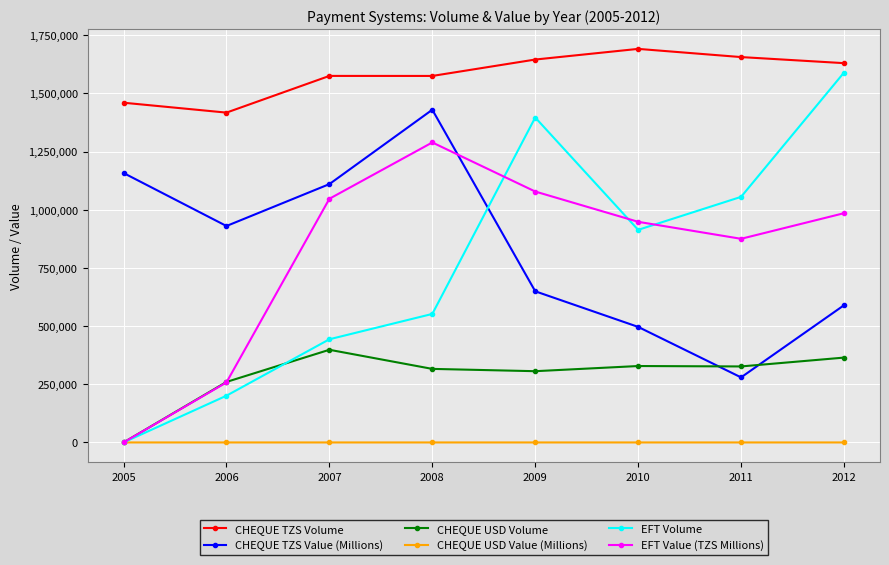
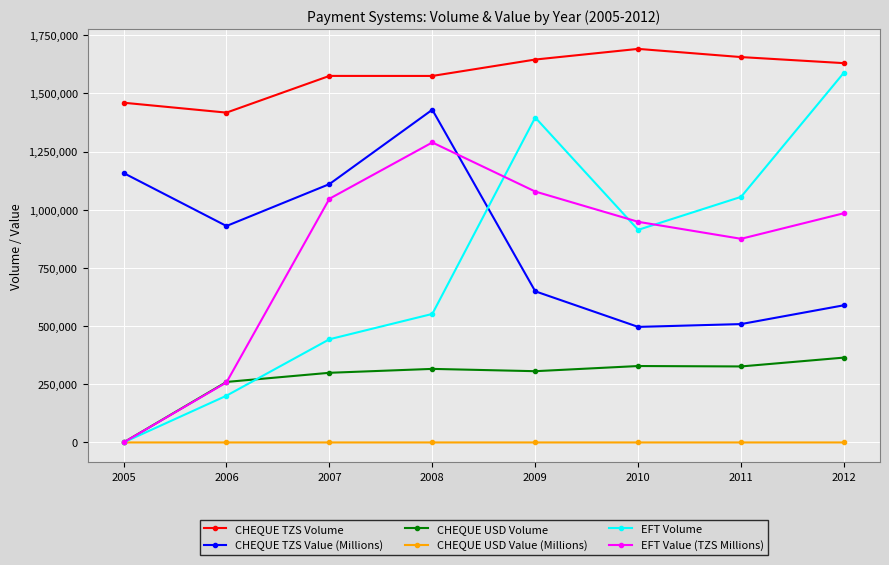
  {
    "CHEQUE TZS Volume": {
      "2005": "1,460,000",
      "2006": "1,420,000",
      "2007": "1,570,000",
      "2008": "1,570,000",
      "2009": "1,650,000",
      "2010": "1,690,000",
      "2011": "1,660,000",
      "2012": "1,630,000"
    },
    "CHEQUE TZS Value (Millions)": {
      "2005": "1,160,000",
      "2006": "930,000",
      "2007": "1,110,000",
      "2008": "1,430,000",
      "2009": "650,000",
      "2010": "500,000",
-     "2011": "280,000",
+     "2011": "510,000",
      "2012": "590,000"
    },
    "CHEQUE USD Volume": {
-     "2007": "400,000",
+     "2007": "300,000",
      "2008": "320,000",
      "2009": "310,000",
      "2010": "330,000",
      "2011": "330,000",
      "2012": "360,000"
    },
    "CHEQUE USD Value (Millions)": {
      "2006": "0",
      "2007": "0",
      "2008": "0",
      "2009": "0",
      "2010": "0",
      "2011": "0",
      "2012": "0"
    },
    "EFT Volume": {
      "2006": "200,000",
      "2007": "440,000",
      "2008": "550,000",
      "2009": "1,400,000",
      "2010": "910,000",
      "2011": "1,060,000",
      "2012": "1,590,000"
    },
    "EFT Value (TZS Millions)": {
      "2007": "1,050,000",
      "2008": "1,290,000",
      "2009": "1,080,000",
      "2010": "950,000",
      "2011": "880,000",
      "2012": "990,000"
    }
  }
